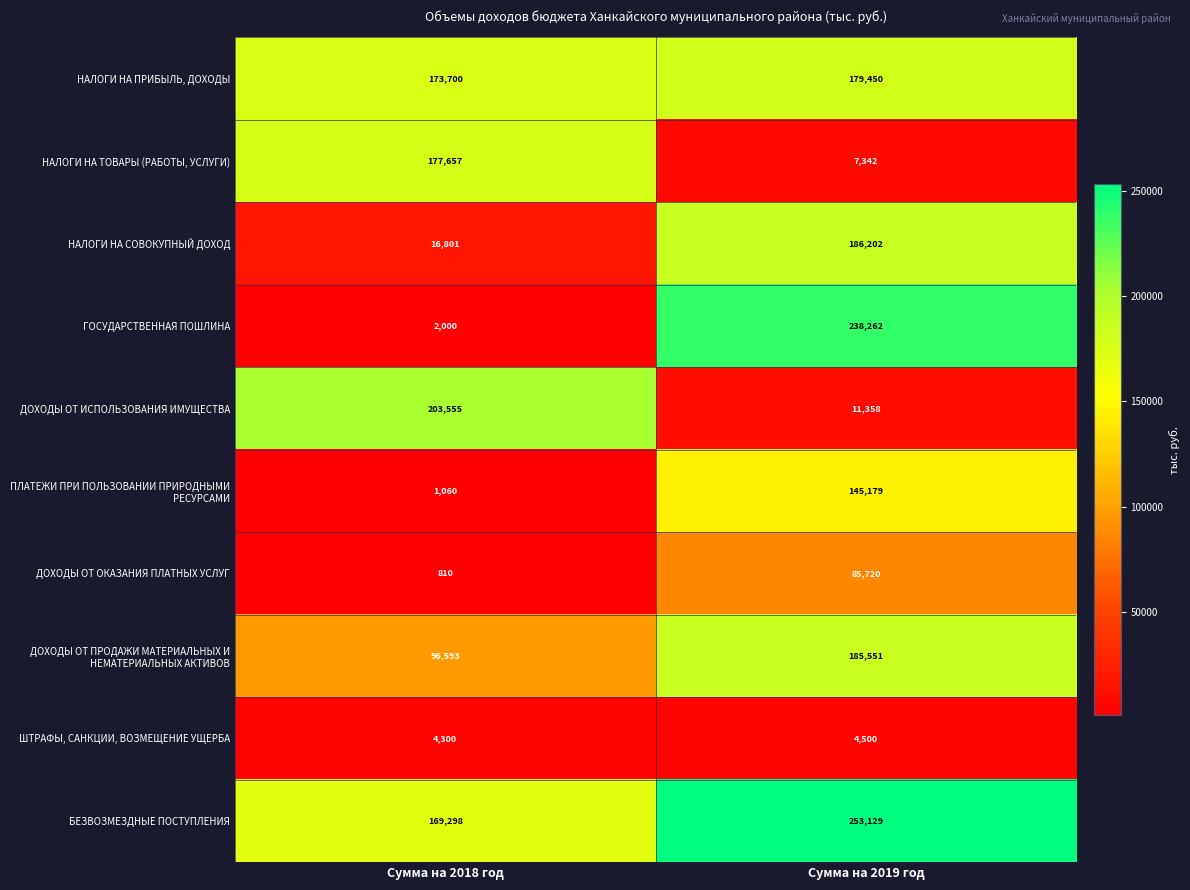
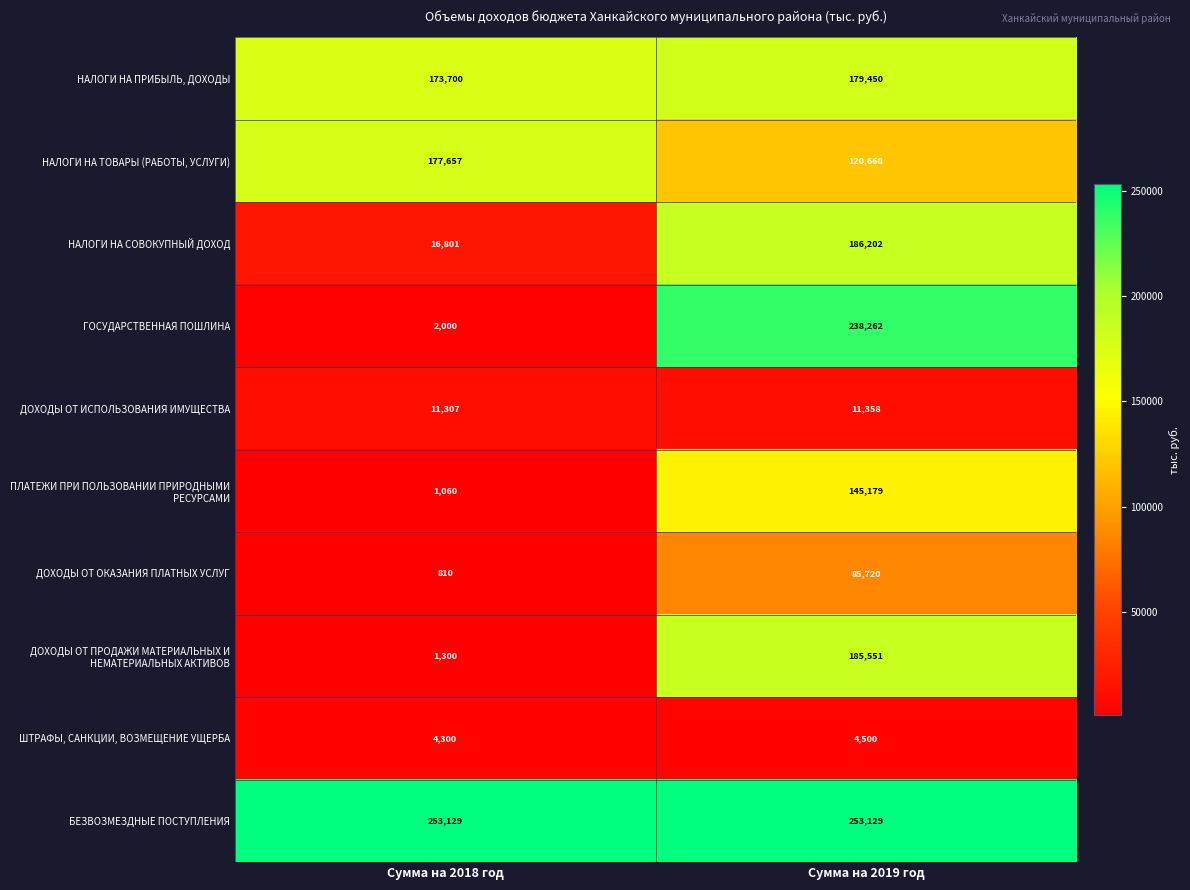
  {
    "НАЛОГИ НА ПРИБЫЛЬ, ДОХОДЫ": {
      "Сумма на 2018 год": "173,700",
      "Сумма на 2019 год": "179,450"
    },
    "НАЛОГИ НА ТОВАРЫ (РАБОТЫ, УСЛУГИ)": {
      "Сумма на 2018 год": "177,657",
-     "Сумма на 2019 год": "7,342"
+     "Сумма на 2019 год": "120,668"
    },
    "НАЛОГИ НА СОВОКУПНЫЙ ДОХОД": {
      "Сумма на 2018 год": "16,801",
      "Сумма на 2019 год": "186,202"
    },
    "ГОСУДАРСТВЕННАЯ ПОШЛИНА": {
      "Сумма на 2018 год": "2,000",
      "Сумма на 2019 год": "238,262"
    },
    "ДОХОДЫ ОТ ИСПОЛЬЗОВАНИЯ ИМУЩЕСТВА": {
-     "Сумма на 2018 год": "203,555",
+     "Сумма на 2018 год": "11,307",
      "Сумма на 2019 год": "11,358"
    },
    "ПЛАТЕЖИ ПРИ ПОЛЬЗОВАНИИ ПРИРОДНЫМИ РЕСУРСАМИ": {
      "Сумма на 2018 год": "1,060",
      "Сумма на 2019 год": "145,179"
    },
    "ДОХОДЫ ОТ ОКАЗАНИЯ ПЛАТНЫХ УСЛУГ": {
      "Сумма на 2018 год": "810",
      "Сумма на 2019 год": "85,720"
    },
    "ДОХОДЫ ОТ ПРОДАЖИ МАТЕРИАЛЬНЫХ И НЕМАТЕРИАЛЬНЫХ АКТИВОВ": {
-     "Сумма на 2018 год": "96,593",
+     "Сумма на 2018 год": "1,300",
      "Сумма на 2019 год": "185,551"
    },
    "ШТРАФЫ, САНКЦИИ, ВОЗМЕЩЕНИЕ УЩЕРБА": {
      "Сумма на 2018 год": "4,300",
      "Сумма на 2019 год": "4,500"
    },
    "БЕЗВОЗМЕЗДНЫЕ ПОСТУПЛЕНИЯ": {
-     "Сумма на 2018 год": "169,298",
+     "Сумма на 2018 год": "253,129",
      "Сумма на 2019 год": "253,129"
    }
  }
